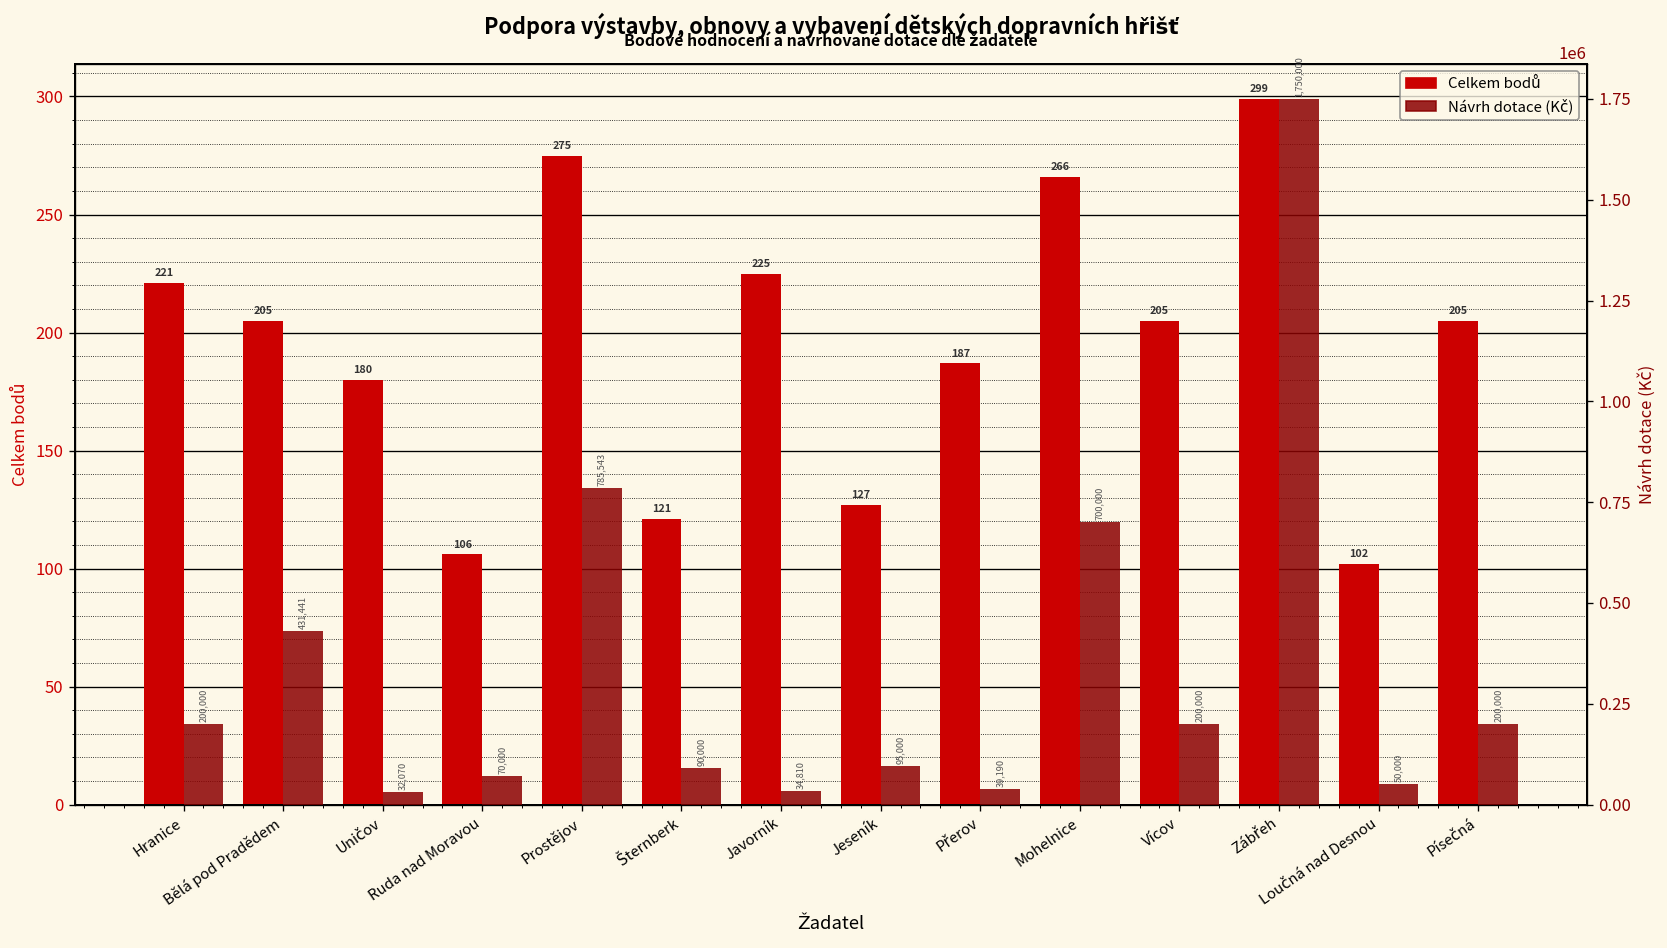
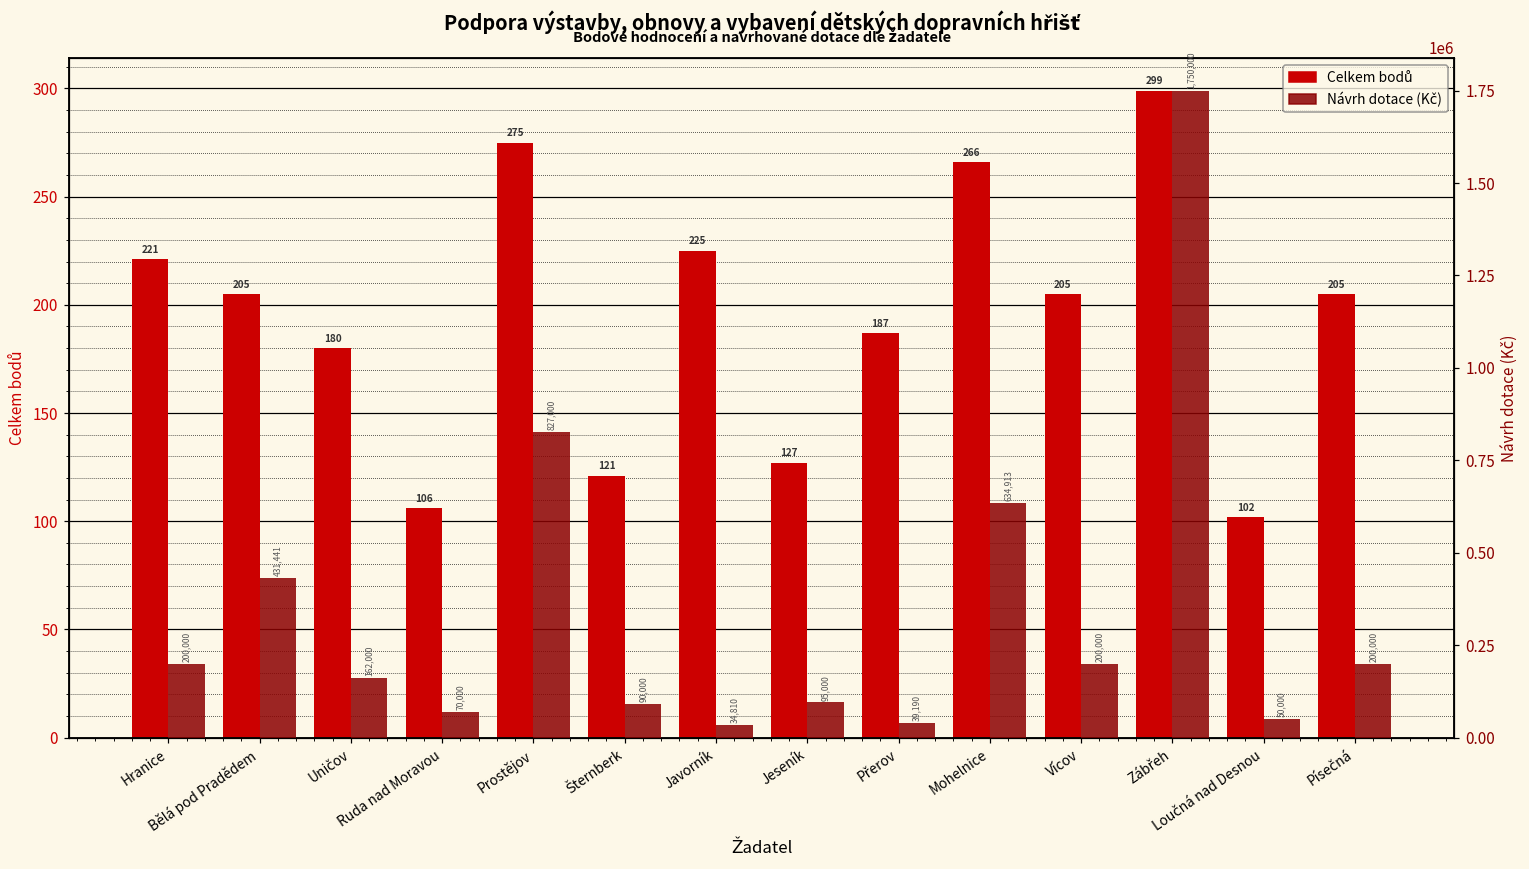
  {
    "Celkem bodů": {
      "Hranice": "221",
      "Bělá pod Pradědem": "205",
      "Uničov": "180",
      "Ruda nad Moravou": "106",
      "Prostějov": "275",
      "Šternberk": "121",
      "Javorník": "225",
      "Jeseník": "127",
      "Přerov": "187",
      "Mohelnice": "266",
      "Vícov": "205",
      "Zábřeh": "299",
      "Loučná nad Desnou": "102",
      "Písečná": "205"
    },
    "Návrh dotace (Kč)": {
      "Hranice": "200,000",
      "Bělá pod Pradědem": "431,441",
-     "Uničov": "32,070",
+     "Uničov": "162,000",
      "Ruda nad Moravou": "70,000",
-     "Prostějov": "785,543",
+     "Prostějov": "827,000",
      "Šternberk": "90,000",
      "Javorník": "34,810",
      "Jeseník": "95,000",
      "Přerov": "39,190",
-     "Mohelnice": "700,000",
+     "Mohelnice": "634,913",
      "Vícov": "200,000",
      "Zábřeh": "1,750,000",
      "Loučná nad Desnou": "50,000",
      "Písečná": "200,000"
    }
  }
